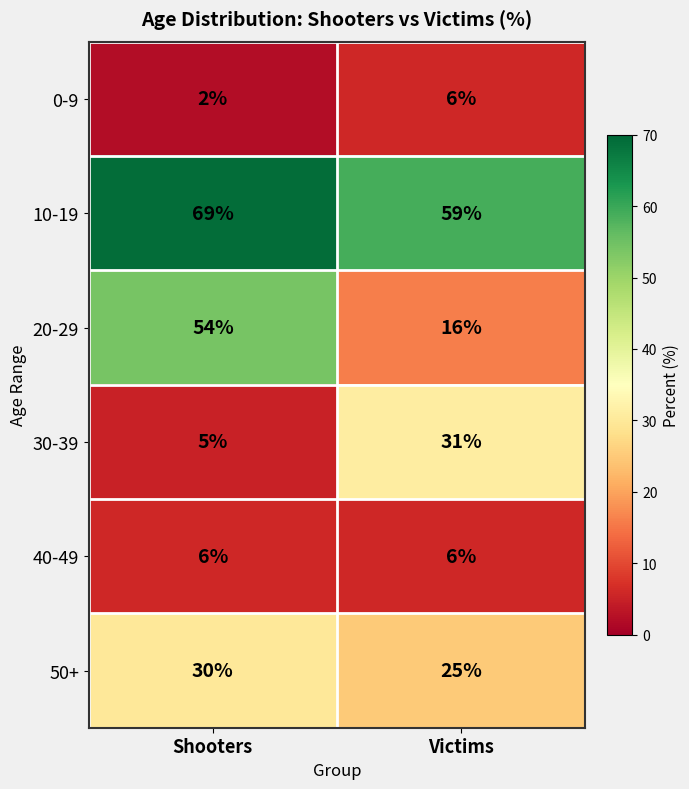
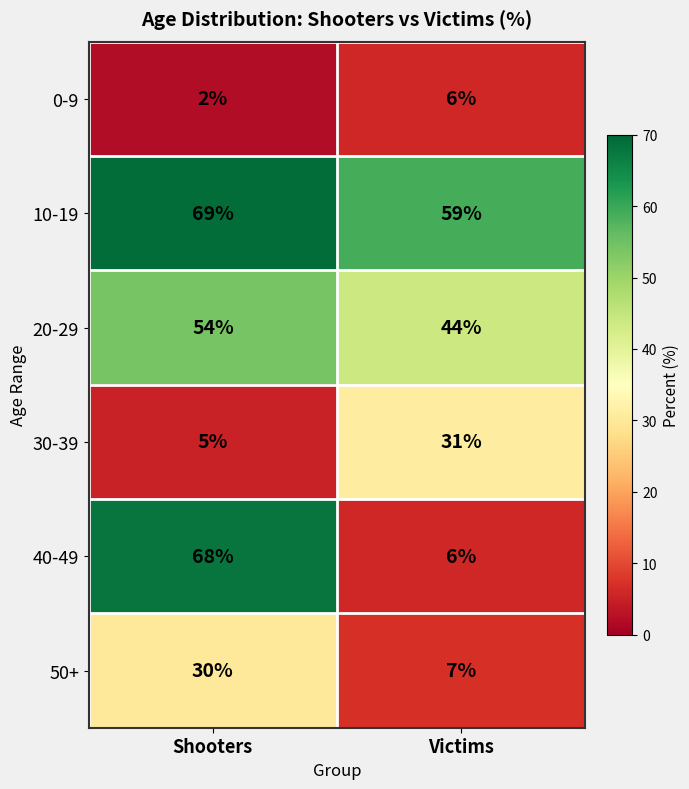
  {
    "0-9": {
      "Shooters": "2%",
      "Victims": "6%"
    },
    "10-19": {
      "Shooters": "69%",
      "Victims": "59%"
    },
    "20-29": {
      "Shooters": "54%",
-     "Victims": "16%"
+     "Victims": "44%"
    },
    "30-39": {
      "Shooters": "5%",
      "Victims": "31%"
    },
    "40-49": {
-     "Shooters": "6%",
+     "Shooters": "68%",
      "Victims": "6%"
    },
    "50+": {
      "Shooters": "30%",
-     "Victims": "25%"
+     "Victims": "7%"
    }
  }
